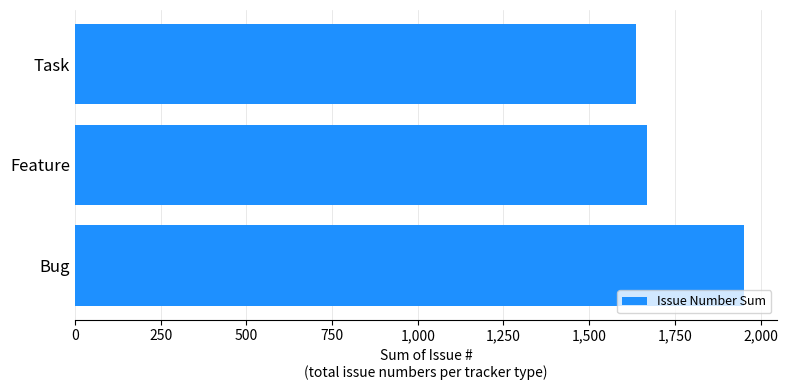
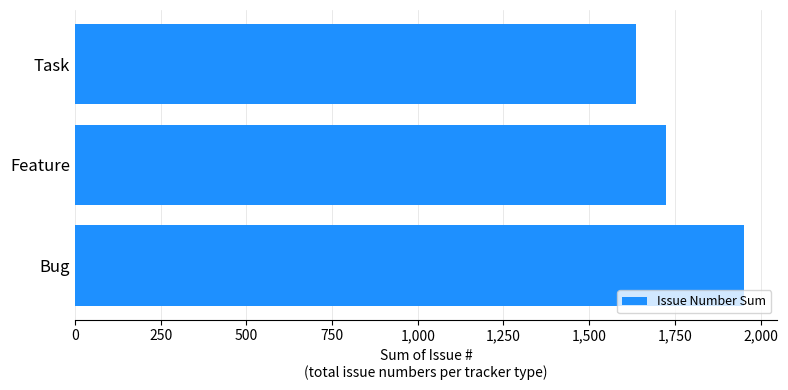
  {
    "Task": "1,640",
-   "Feature": "1,670",
+   "Feature": "1,720",
    "Bug": "1,950"
  }
